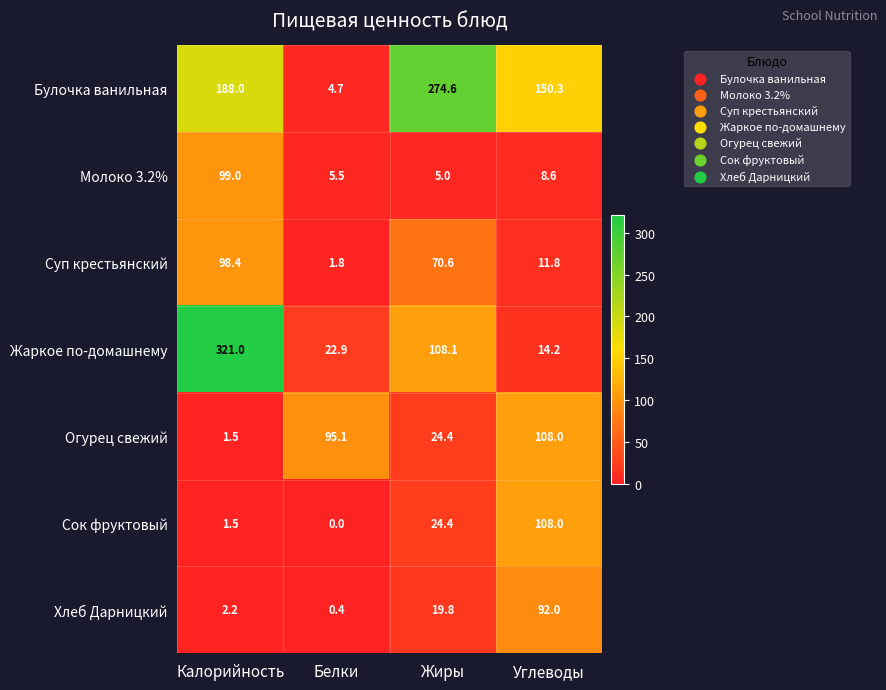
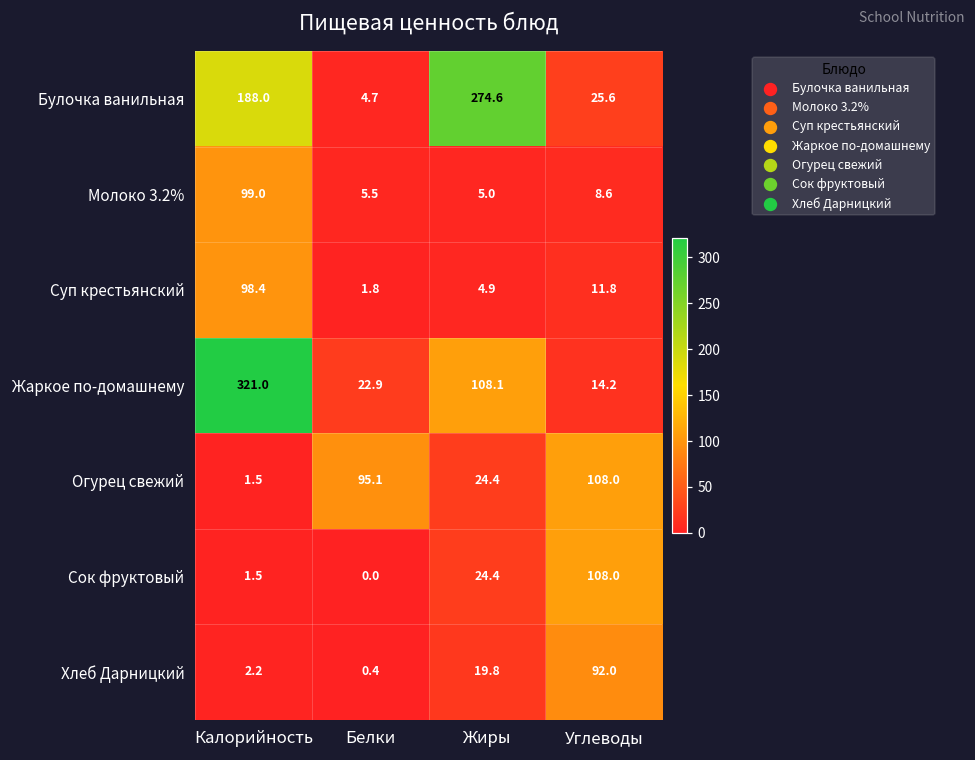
  {
    "Булочка ванильная": {
      "Калорийность": 188.0,
      "Белки": 4.7,
      "Жиры": 274.6,
-     "Углеводы": 150.3
+     "Углеводы": 25.6
    },
    "Молоко 3.2%": {
      "Калорийность": 99.0,
      "Белки": 5.5,
      "Жиры": 5.0,
      "Углеводы": 8.6
    },
    "Суп крестьянский": {
      "Калорийность": 98.4,
      "Белки": 1.8,
-     "Жиры": 70.6,
+     "Жиры": 4.9,
      "Углеводы": 11.8
    },
    "Жаркое по-домашнему": {
      "Калорийность": 321.0,
      "Белки": 22.9,
      "Жиры": 108.1,
      "Углеводы": 14.2
    },
    "Огурец свежий": {
      "Калорийность": 1.5,
      "Белки": 95.1,
      "Жиры": 24.4,
      "Углеводы": 108.0
    },
    "Сок фруктовый": {
      "Калорийность": 1.5,
      "Белки": 0.0,
      "Жиры": 24.4,
      "Углеводы": 108.0
    },
    "Хлеб Дарницкий": {
      "Калорийность": 2.2,
      "Белки": 0.4,
      "Жиры": 19.8,
      "Углеводы": 92.0
    }
  }
